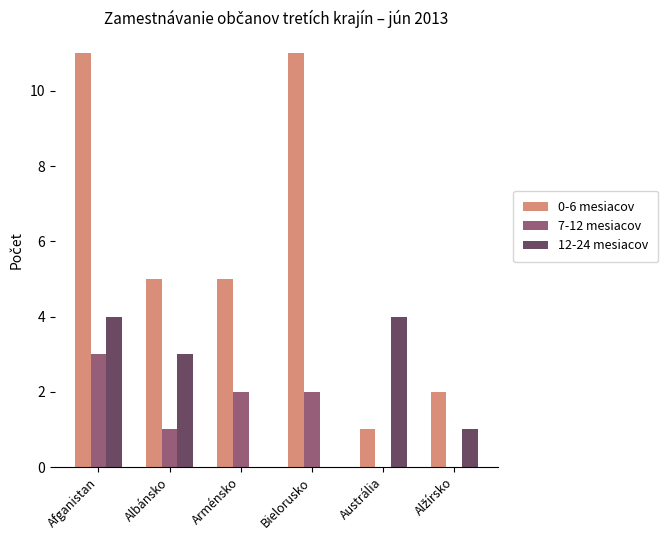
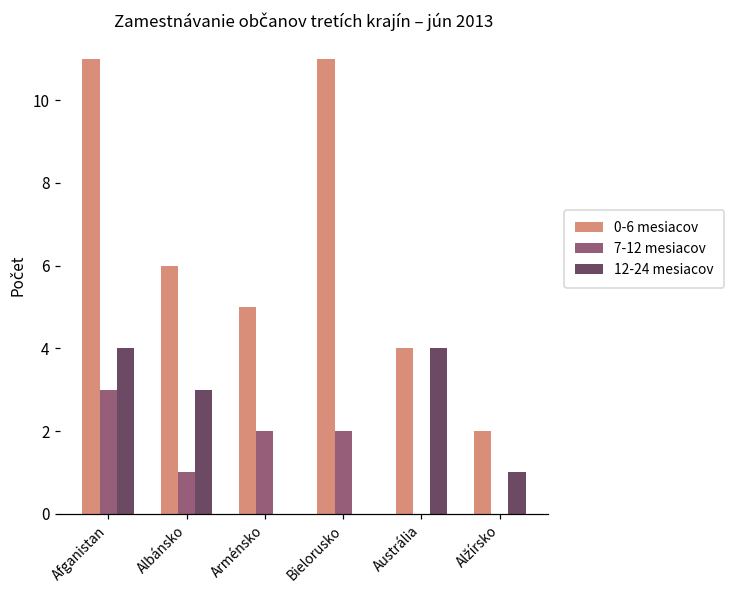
  {
    "0-6 mesiacov": {
      "Afganistan": 11,
-     "Albánsko": 5,
+     "Albánsko": 6,
      "Arménsko": 5,
      "Bielorusko": 11,
-     "Austrália": 1,
+     "Austrália": 4,
      "Alžírsko": 2
    }
  }
